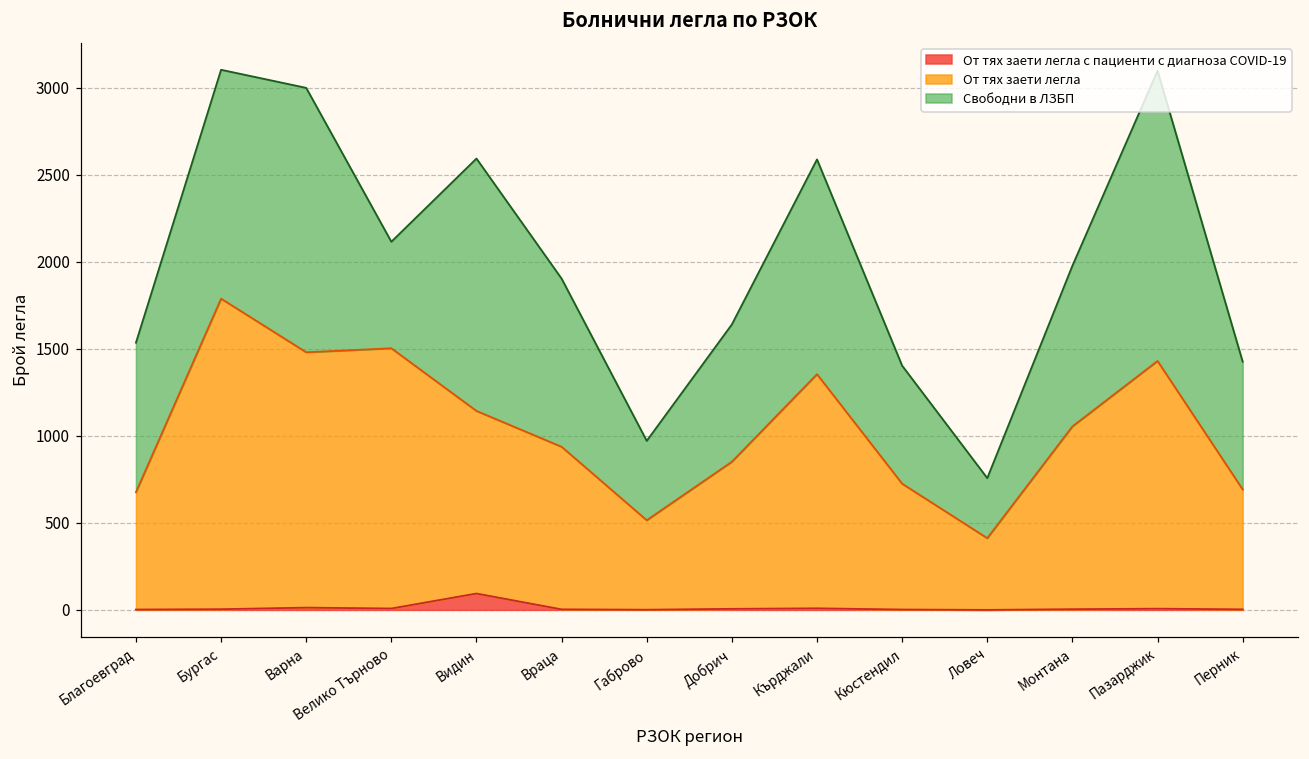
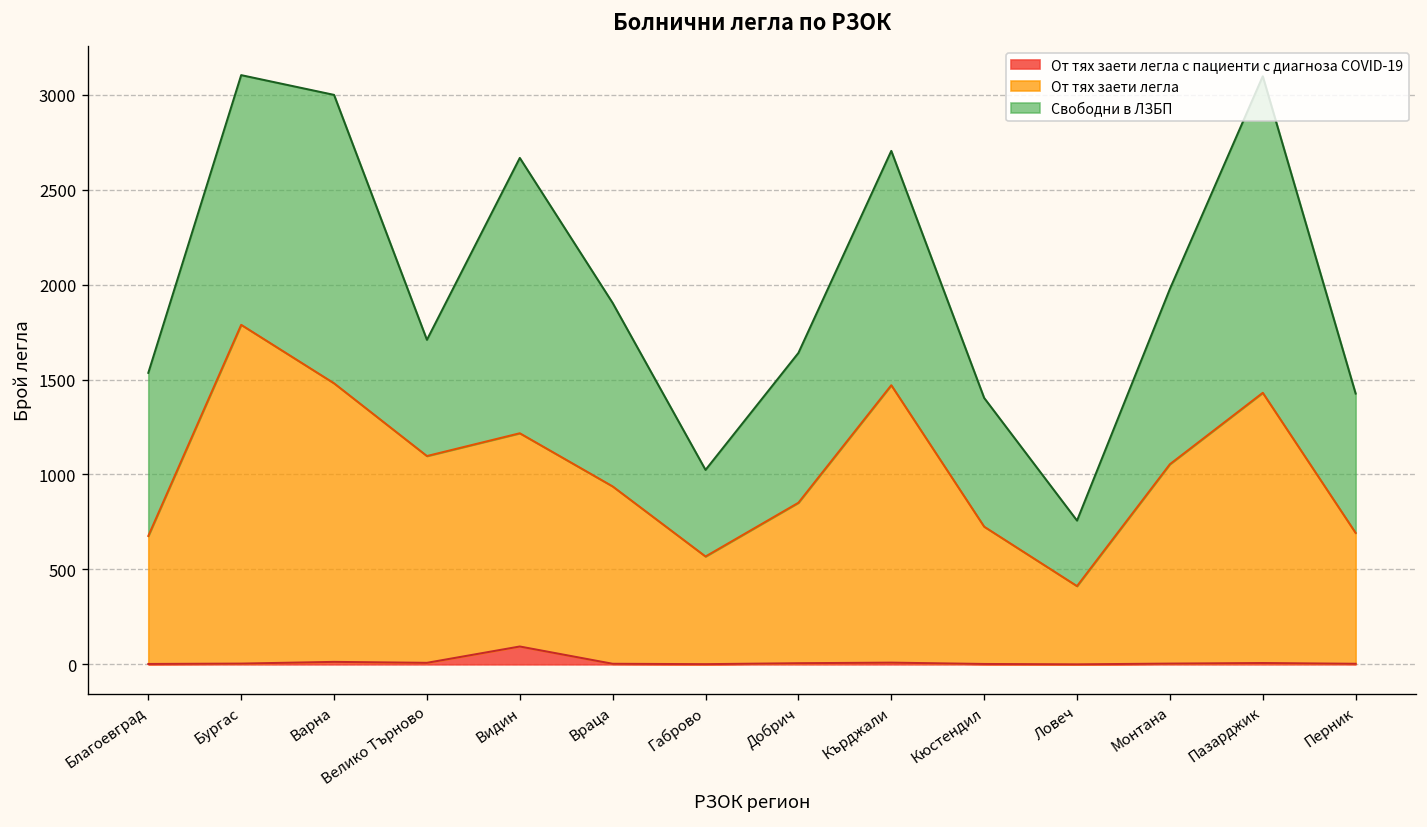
  {
    "От тях заети легла с пациенти с диагноза COVID-19": {
      "Благоевград": 0,
      "Бургас": 0,
      "Варна": 10,
      "Велико Търново": 10,
      "Видин": 90,
      "Враца": 0,
      "Габрово": 0,
      "Добрич": 10,
      "Кърджали": 10,
      "Кюстендил": 0,
      "Ловеч": 0,
      "Монтана": 0,
      "Пазарджик": 10,
      "Перник": 0
    },
    "От тях заети легла": {
      "Благоевград": 670,
      "Бургас": 1780,
      "Варна": 1470,
-     "Велико Търново": 1500,
-     "Видин": 1050,
+     "Велико Търново": 1090,
+     "Видин": 1120,
      "Враца": 930,
-     "Габрово": 510,
+     "Габрово": 570,
      "Добрич": 850,
-     "Кърджали": 1350,
+     "Кърджали": 1460,
      "Кюстендил": 720,
      "Ловеч": 410,
      "Монтана": 1050,
      "Пазарджик": 1420,
      "Перник": 690
    },
    "Свободни в ЛЗБП": {
      "Благоевград": 860,
      "Бургас": 1320,
      "Варна": 1520,
      "Велико Търново": 610,
      "Видин": 1450,
      "Враца": 970,
      "Габрово": 460,
      "Добрич": 790,
      "Кърджали": 1230,
      "Кюстендил": 680,
      "Ловеч": 350,
      "Монтана": 920,
      "Перник": 730
    }
  }
